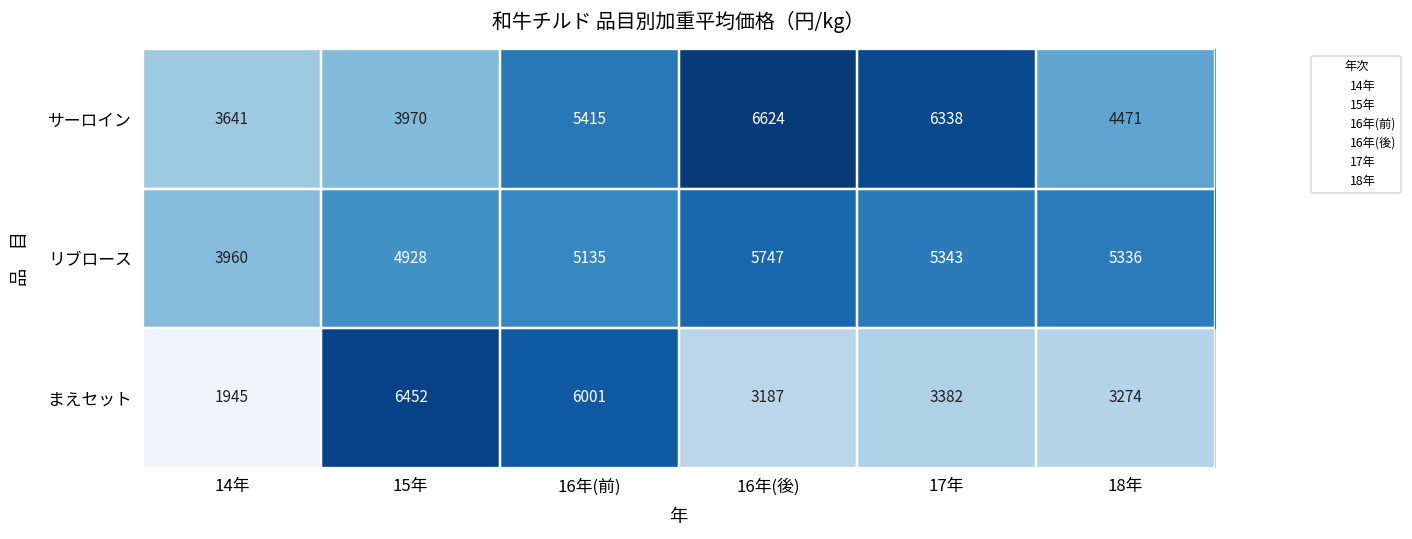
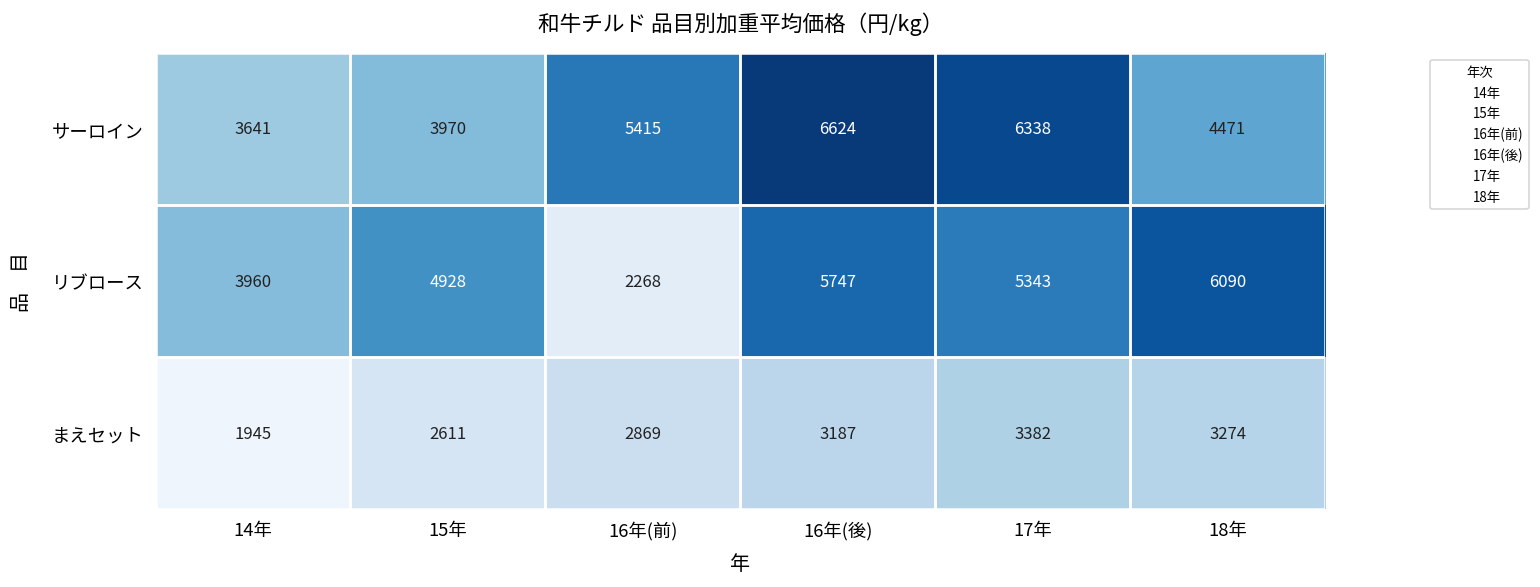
  {
    "サーロイン": {
      "14年": 3641,
      "15年": 3970,
      "16年(前)": 5415,
      "16年(後)": 6624,
      "17年": 6338,
      "18年": 4471
    },
    "リブロース": {
      "14年": 3960,
      "15年": 4928,
-     "16年(前)": 5135,
+     "16年(前)": 2268,
      "16年(後)": 5747,
      "17年": 5343,
-     "18年": 5336
+     "18年": 6090
    },
    "まえセット": {
      "14年": 1945,
-     "15年": 6452,
-     "16年(前)": 6001,
+     "15年": 2611,
+     "16年(前)": 2869,
      "16年(後)": 3187,
      "17年": 3382,
      "18年": 3274
    }
  }
